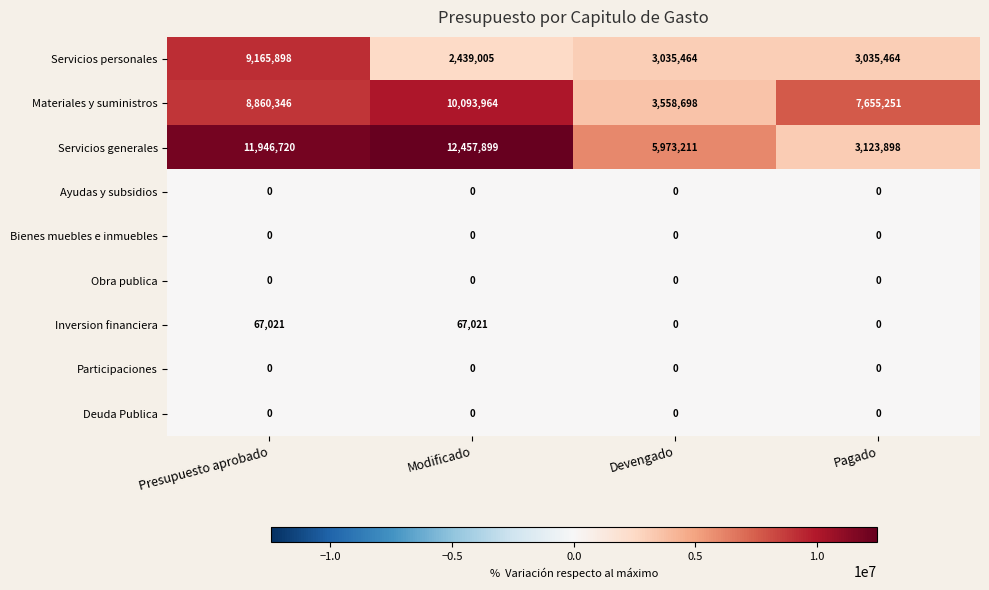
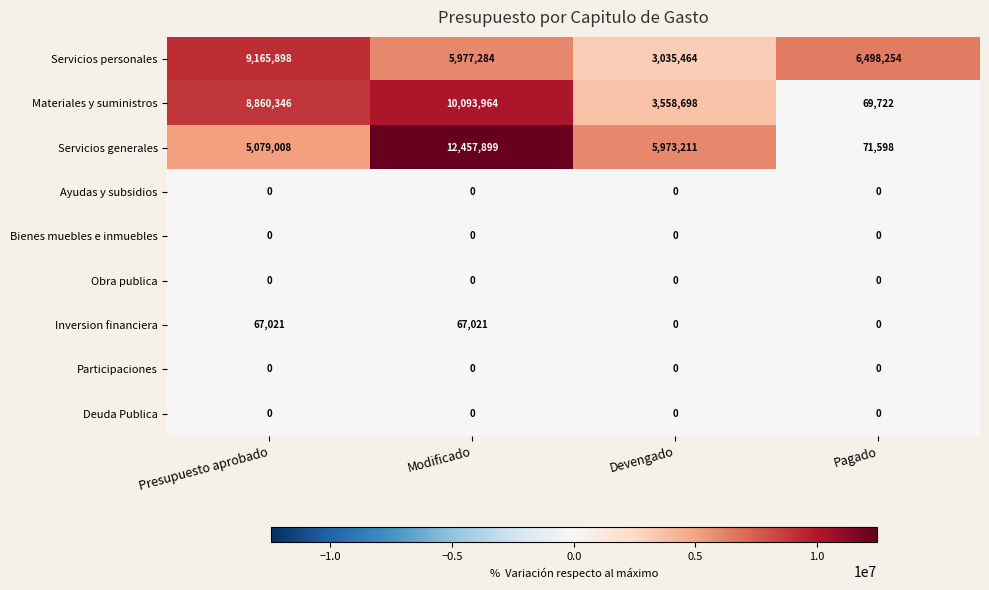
  {
    "Servicios personales": {
      "Presupuesto aprobado": "9,165,898",
-     "Modificado": "2,439,005",
+     "Modificado": "5,977,284",
      "Devengado": "3,035,464",
-     "Pagado": "3,035,464"
+     "Pagado": "6,498,254"
    },
    "Materiales y suministros": {
      "Presupuesto aprobado": "8,860,346",
      "Modificado": "10,093,964",
      "Devengado": "3,558,698",
-     "Pagado": "7,655,251"
+     "Pagado": "69,722"
    },
    "Servicios generales": {
-     "Presupuesto aprobado": "11,946,720",
+     "Presupuesto aprobado": "5,079,008",
      "Modificado": "12,457,899",
      "Devengado": "5,973,211",
-     "Pagado": "3,123,898"
+     "Pagado": "71,598"
    },
    "Ayudas y subsidios": {
      "Presupuesto aprobado": "0",
      "Modificado": "0",
      "Devengado": "0",
      "Pagado": "0"
    },
    "Bienes muebles e inmuebles": {
      "Presupuesto aprobado": "0",
      "Modificado": "0",
      "Devengado": "0",
      "Pagado": "0"
    },
    "Obra publica": {
      "Presupuesto aprobado": "0",
      "Modificado": "0",
      "Devengado": "0",
      "Pagado": "0"
    },
    "Inversion financiera": {
      "Presupuesto aprobado": "67,021",
      "Modificado": "67,021",
      "Devengado": "0",
      "Pagado": "0"
    },
    "Participaciones": {
      "Presupuesto aprobado": "0",
      "Modificado": "0",
      "Devengado": "0",
      "Pagado": "0"
    },
    "Deuda Publica": {
      "Presupuesto aprobado": "0",
      "Modificado": "0",
      "Devengado": "0",
      "Pagado": "0"
    }
  }
